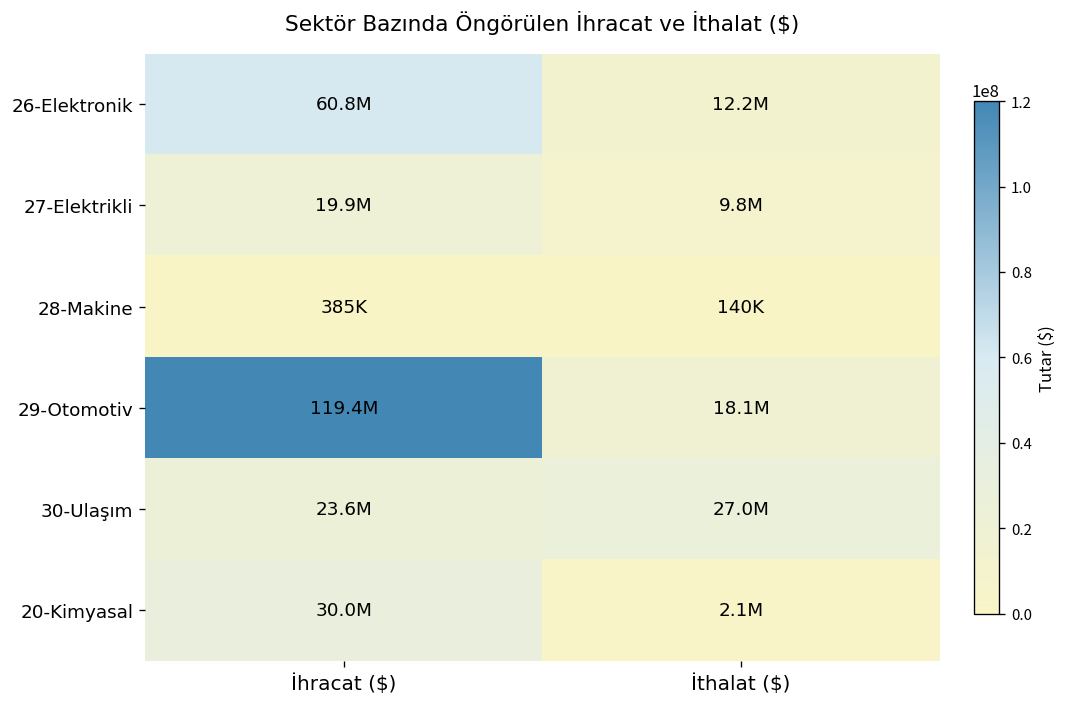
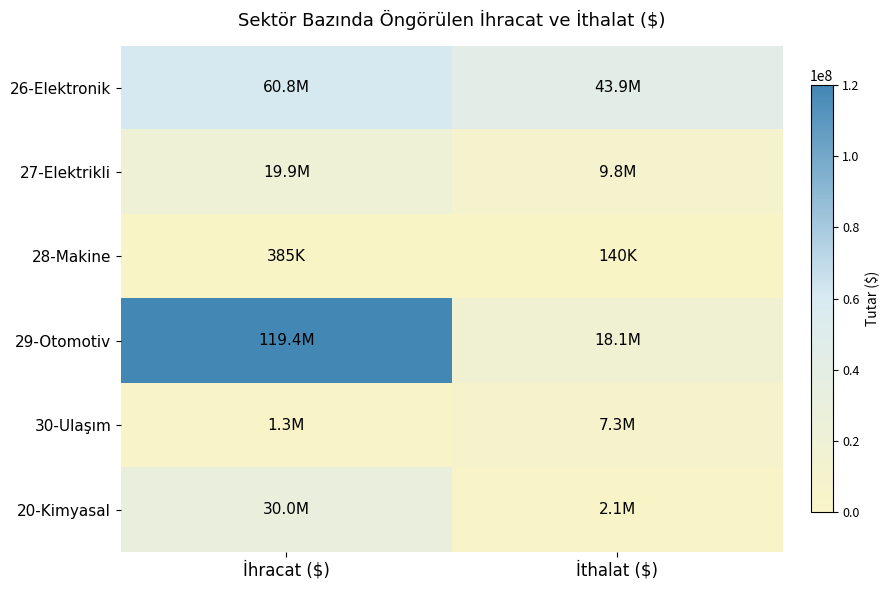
  {
    "26-Elektronik": {
      "İhracat ($)": "60.8M",
-     "İthalat ($)": "12.2M"
+     "İthalat ($)": "43.9M"
    },
    "27-Elektrikli": {
      "İhracat ($)": "19.9M",
      "İthalat ($)": "9.8M"
    },
    "28-Makine": {
      "İhracat ($)": "385K",
      "İthalat ($)": "140K"
    },
    "29-Otomotiv": {
      "İhracat ($)": "119.4M",
      "İthalat ($)": "18.1M"
    },
    "30-Ulaşım": {
-     "İhracat ($)": "23.6M",
-     "İthalat ($)": "27.0M"
+     "İhracat ($)": "1.3M",
+     "İthalat ($)": "7.3M"
    },
    "20-Kimyasal": {
      "İhracat ($)": "30.0M",
      "İthalat ($)": "2.1M"
    }
  }
